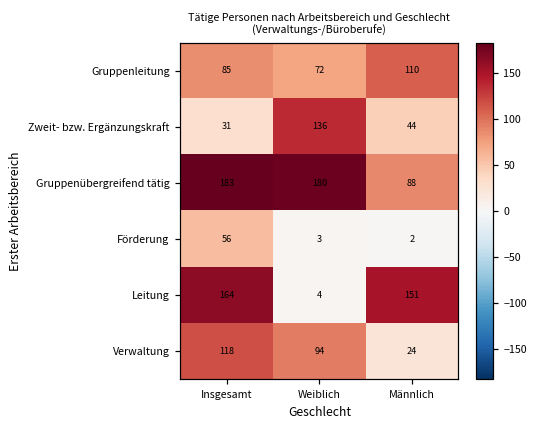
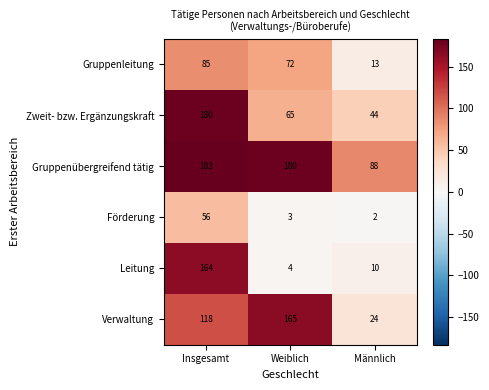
  {
    "Gruppenleitung": {
      "Insgesamt": 85,
      "Weiblich": 72,
-     "Männlich": 110
+     "Männlich": 13
    },
    "Zweit- bzw. Ergänzungskraft": {
-     "Insgesamt": 31,
-     "Weiblich": 136,
+     "Insgesamt": 180,
+     "Weiblich": 65,
      "Männlich": 44
    },
    "Gruppenübergreifend tätig": {
      "Insgesamt": 183,
      "Weiblich": 180,
      "Männlich": 88
    },
    "Förderung": {
      "Insgesamt": 56,
      "Weiblich": 3,
      "Männlich": 2
    },
    "Leitung": {
      "Insgesamt": 164,
      "Weiblich": 4,
-     "Männlich": 151
+     "Männlich": 10
    },
    "Verwaltung": {
      "Insgesamt": 118,
-     "Weiblich": 94,
+     "Weiblich": 165,
      "Männlich": 24
    }
  }
